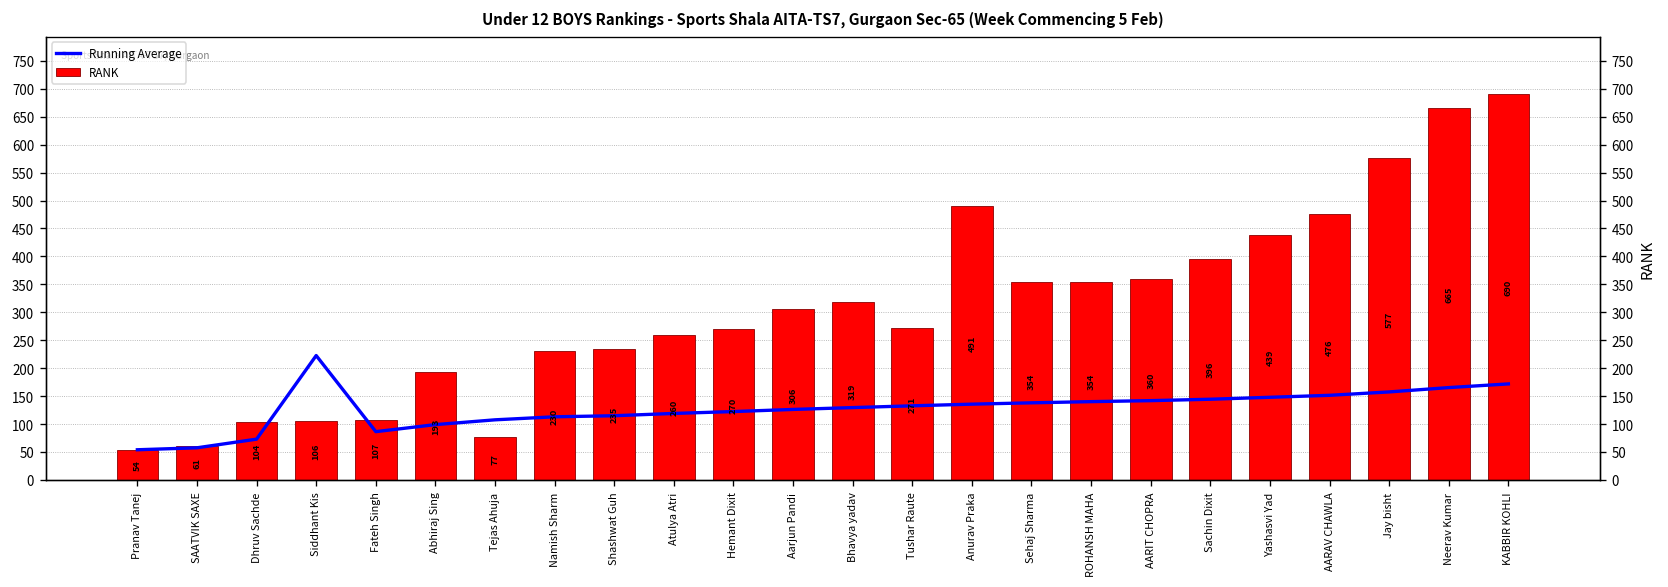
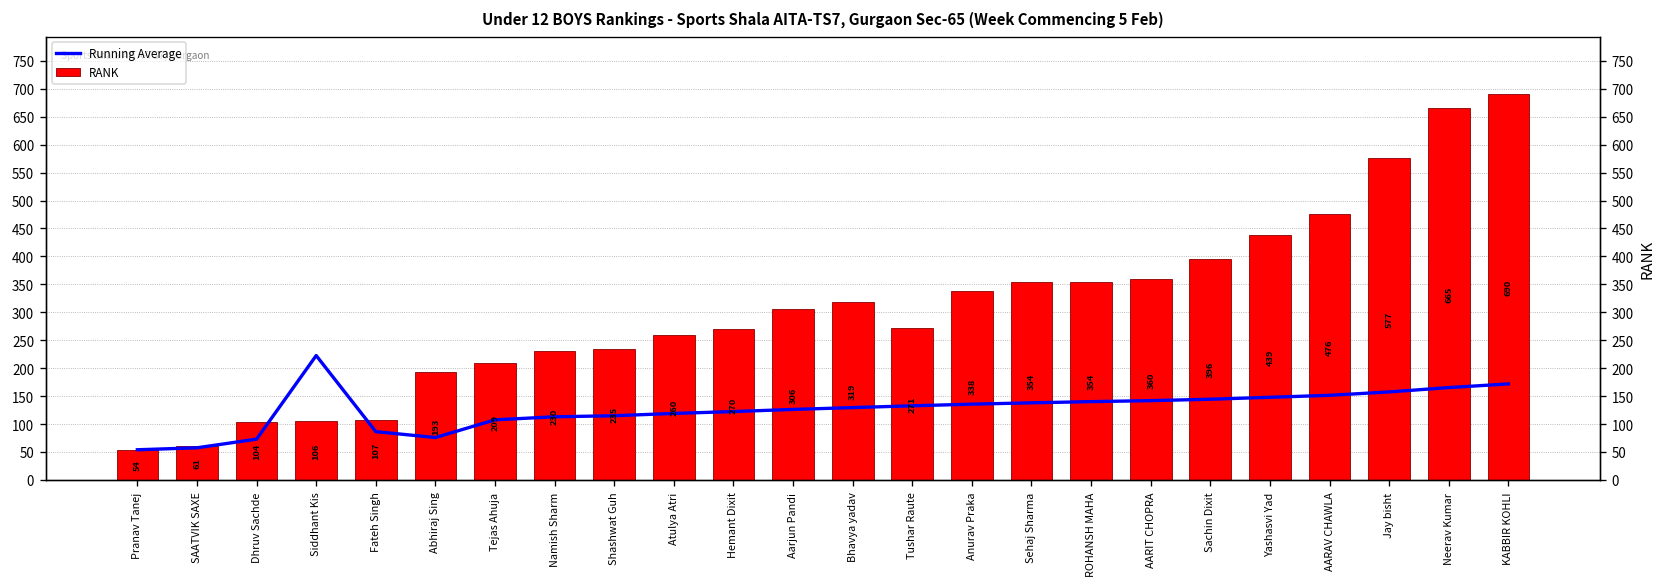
  {
    "RANK": {
      "Pranav Tanej": 54,
      "SAATVIK SAXE": 61,
      "Dhruv Sachde": 104,
      "Siddhant Kis": 106,
      "Fateh Singh": 107,
      "Abhiraj Sing": 193,
-     "Tejas Ahuja": 77,
+     "Tejas Ahuja": 209,
      "Aarjun Pandi": 306,
      "Bhavya yadav": 319,
-     "Anurav Praka": 491,
+     "Anurav Praka": 338,
      "Sehaj Sharma": 354,
      "ROHANSH MAHA": 354,
      "AARIT CHOPRA": 360,
      "Sachin Dixit": 396,
      "Yashasvi Yad": 439,
      "AARAV CHAWLA": 476,
      "Jay bisht": 577,
      "Neerav Kumar": 665,
      "KABBIR KOHLI": 690
    },
    "Running Average": {
      "SAATVIK SAXE": 60,
      "Dhruv Sachde": 70,
      "Siddhant Kis": 220,
      "Fateh Singh": 90,
-     "Abhiraj Sing": 100,
+     "Abhiraj Sing": 80,
      "Tejas Ahuja": 110,
      "Namish Sharm": 110,
      "Shashwat Guh": 110,
      "Atulya Atri": 120,
      "Hemant Dixit": 120,
      "Aarjun Pandi": 130,
      "Bhavya yadav": 130,
      "Tushar Raute": 130,
      "Anurav Praka": 140,
      "Sehaj Sharma": 140,
      "ROHANSH MAHA": 140,
      "AARIT CHOPRA": 140,
      "Sachin Dixit": 140,
      "Yashasvi Yad": 150,
      "AARAV CHAWLA": 150,
      "Jay bisht": 160,
      "Neerav Kumar": 170,
      "KABBIR KOHLI": 170
    }
  }
